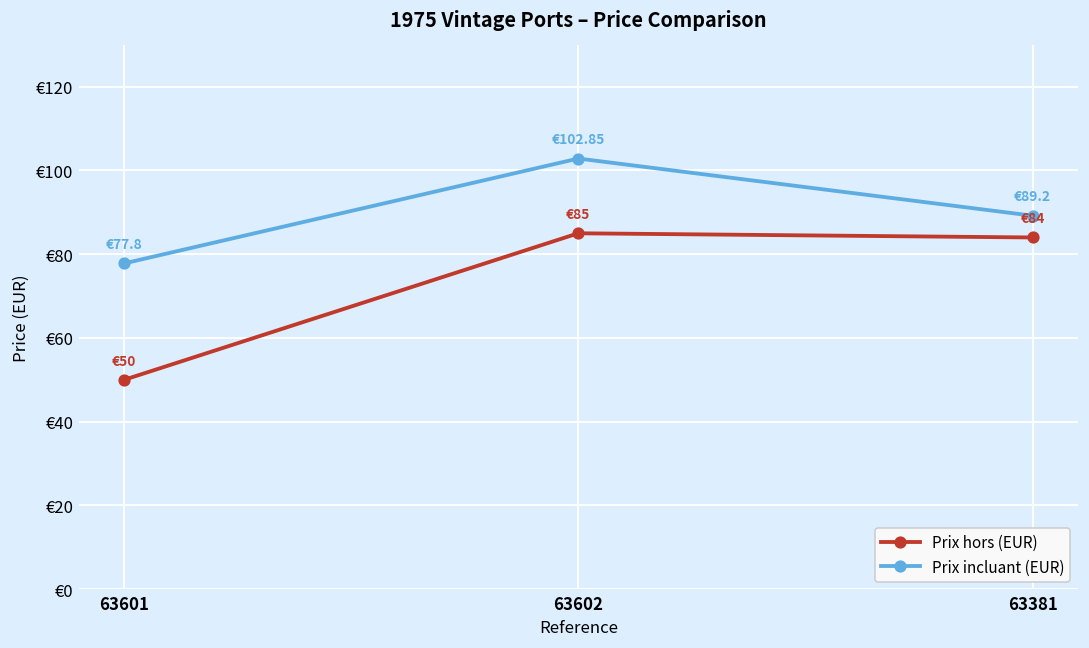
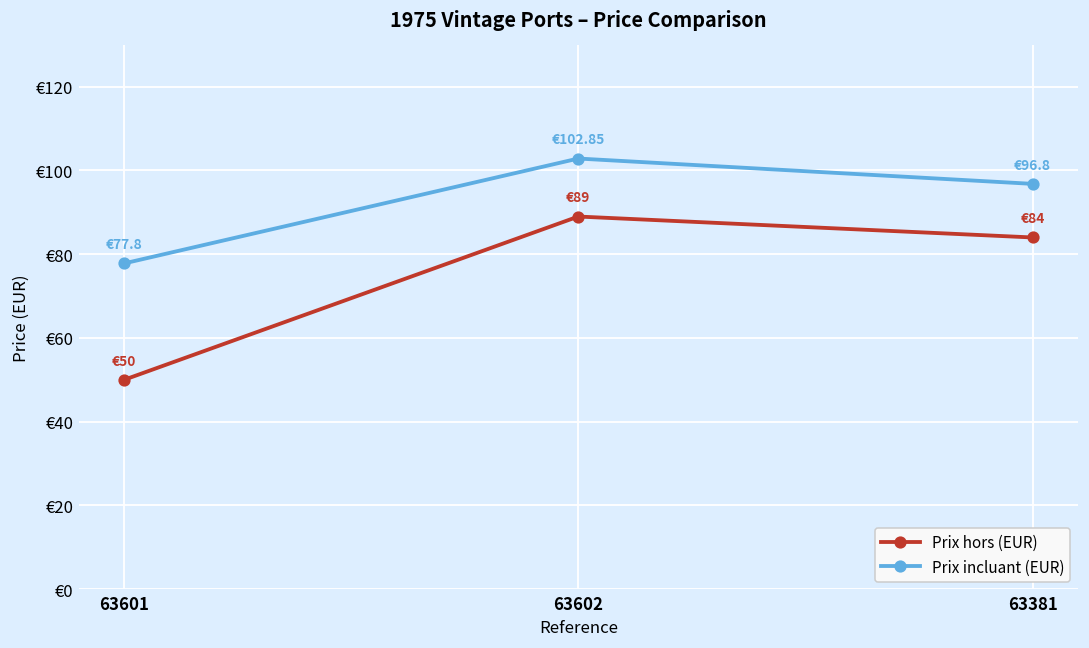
  {
    "Prix hors (EUR)": {
      "63601": "€50",
-     "63602": "€85"
+     "63602": "€89"
    },
    "Prix incluant (EUR)": {
      "63601": "€77.8",
      "63602": "€102.85",
-     "63381": "€89.2"
+     "63381": "€96.8"
    }
  }
